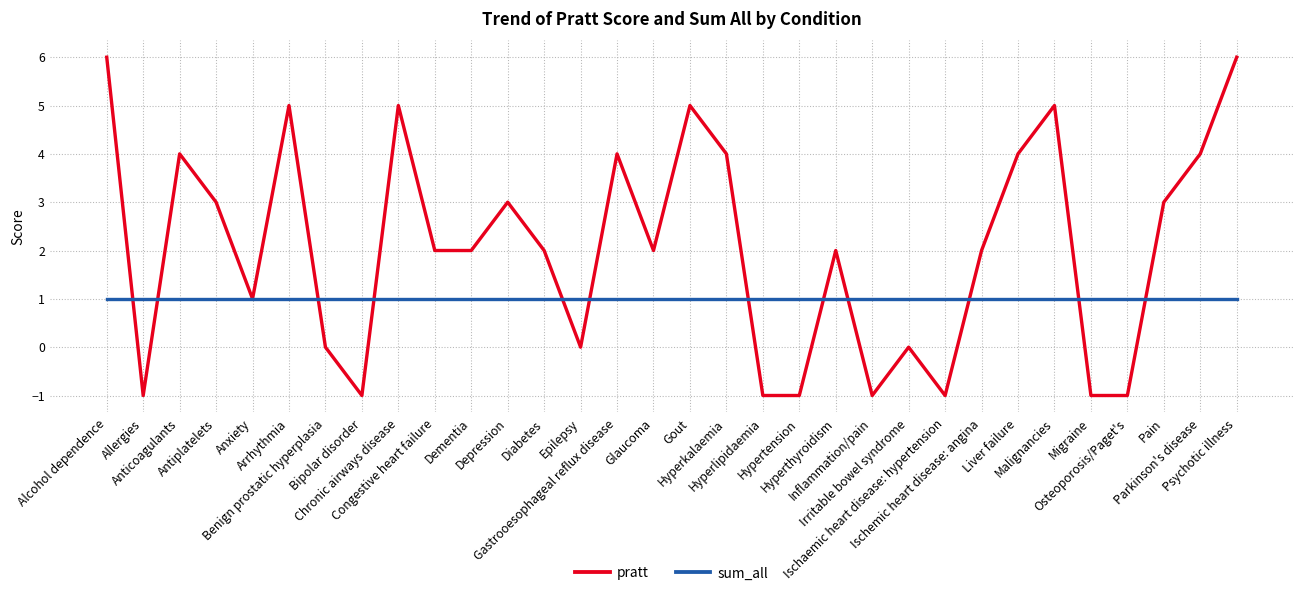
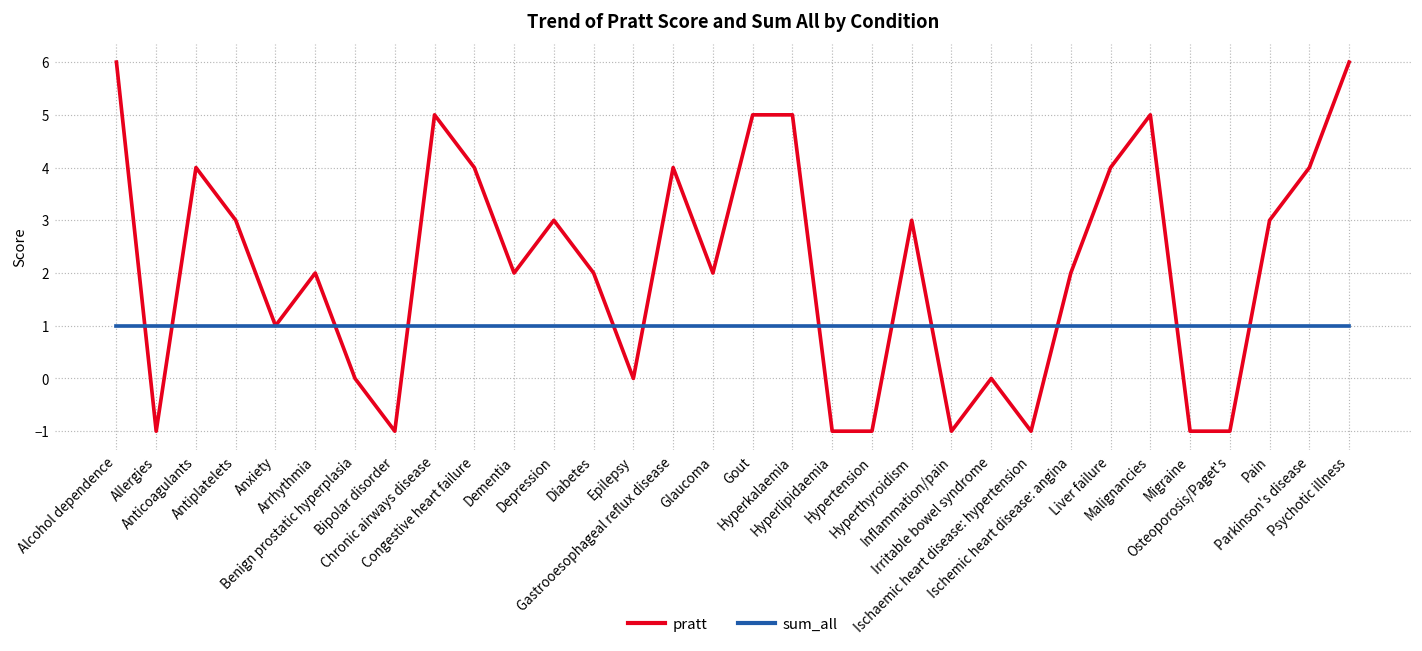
  {
    "pratt": {
      "Alcohol dependence": 6,
      "Allergies": -1,
      "Anticoagulants": 4,
      "Antiplatelets": 3,
-     "Arrhythmia": 5,
+     "Arrhythmia": 2,
      "Benign prostatic hyperplasia": 0,
      "Bipolar disorder": -1,
      "Chronic airways disease": 5,
-     "Congestive heart failure": 2,
+     "Congestive heart failure": 4,
      "Dementia": 2,
      "Depression": 3,
      "Diabetes": 2,
      "Epilepsy": 0,
      "Gastrooesophageal reflux disease": 4,
      "Glaucoma": 2,
      "Gout": 5,
-     "Hyperkalaemia": 4,
+     "Hyperkalaemia": 5,
      "Hyperlipidaemia": -1,
      "Hypertension": -1,
-     "Hyperthyroidism": 2,
+     "Hyperthyroidism": 3,
      "Inflammation/pain": -1,
      "Irritable bowel syndrome": 0,
      "Ischaemic heart disease: hypertension": -1,
      "Ischemic heart disease: angina": 2,
      "Liver failure": 4,
      "Malignancies": 5,
      "Migraine": -1,
      "Osteoporosis/Paget's": -1,
      "Pain": 3,
      "Parkinson's disease": 4,
      "Psychotic illness": 6
    },
    "sum_all": {
      "Alcohol dependence": 1,
      "Allergies": 1,
      "Anticoagulants": 1,
      "Antiplatelets": 1,
      "Arrhythmia": 1,
      "Benign prostatic hyperplasia": 1,
      "Bipolar disorder": 1,
      "Chronic airways disease": 1,
      "Congestive heart failure": 1,
      "Dementia": 1,
      "Depression": 1,
      "Diabetes": 1,
      "Epilepsy": 1,
      "Gastrooesophageal reflux disease": 1,
      "Glaucoma": 1,
      "Gout": 1,
      "Hyperkalaemia": 1,
      "Hyperlipidaemia": 1,
      "Hypertension": 1,
      "Hyperthyroidism": 1,
      "Inflammation/pain": 1,
      "Irritable bowel syndrome": 1,
      "Ischaemic heart disease: hypertension": 1,
      "Ischemic heart disease: angina": 1,
      "Liver failure": 1,
      "Malignancies": 1,
      "Migraine": 1,
      "Osteoporosis/Paget's": 1,
      "Pain": 1,
      "Parkinson's disease": 1,
      "Psychotic illness": 1
    }
  }
